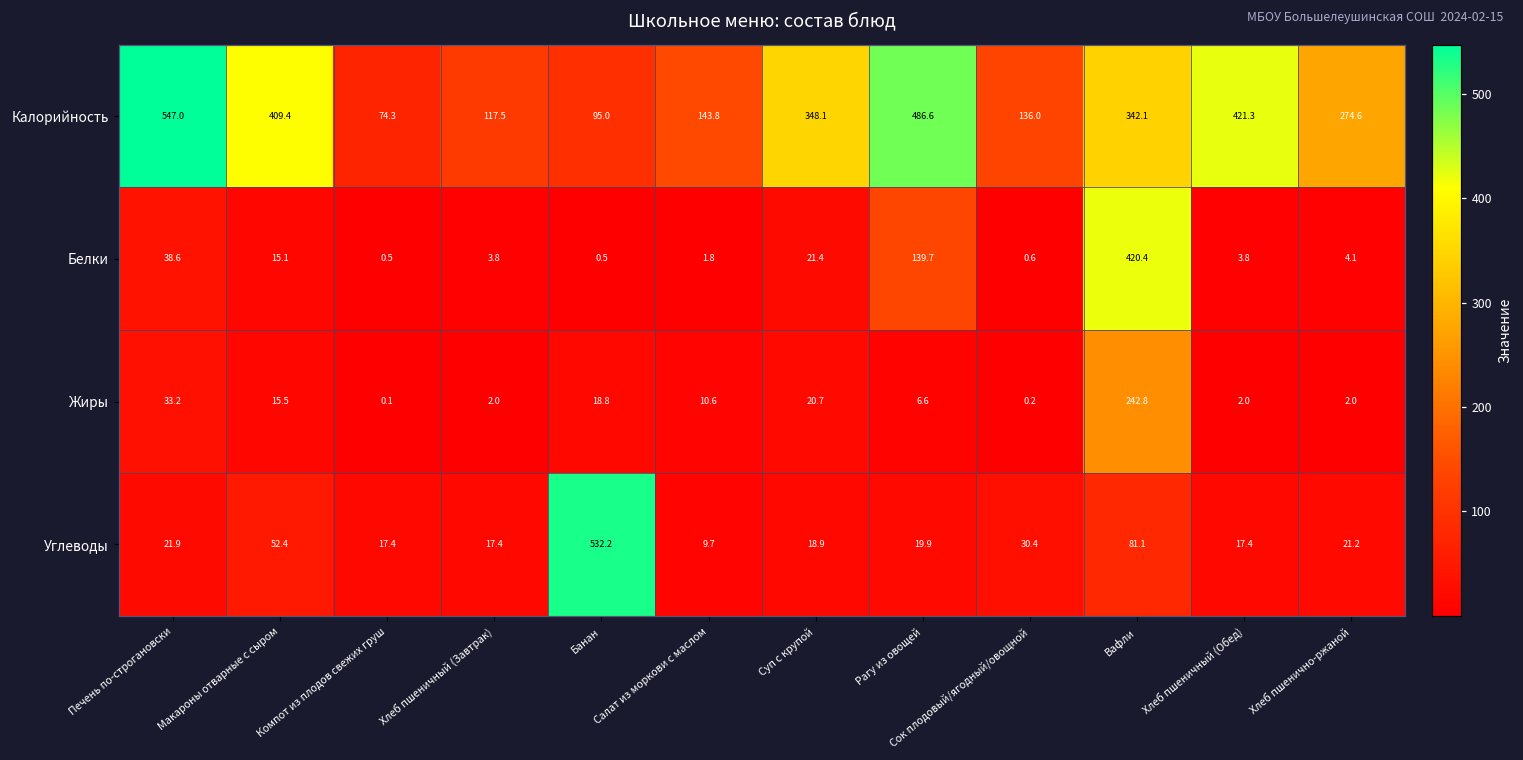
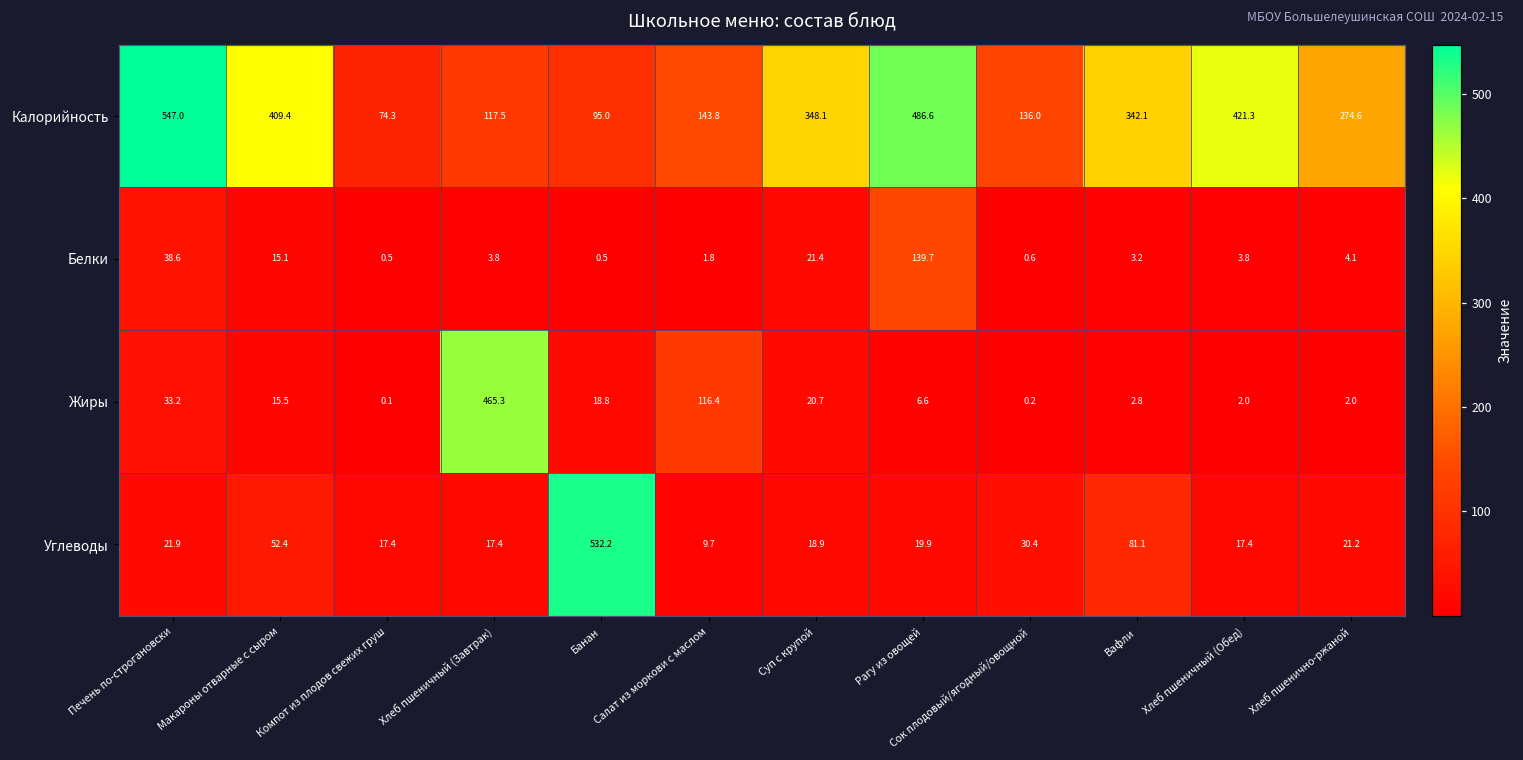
  {
    "Калорийность": {
      "Печень по-строгановски": 547.0,
      "Макароны отварные с сыром": 409.4,
      "Компот из плодов свежих груш": 74.3,
      "Хлеб пшеничный (Завтрак)": 117.5,
      "Банан": 95.0,
      "Салат из моркови с маслом": 143.8,
      "Суп с крупой": 348.1,
      "Рагу из овощей": 486.6,
      "Сок плодовый/ягодный/овощной": 136.0,
      "Вафли": 342.1,
      "Хлеб пшеничный (Обед)": 421.3,
      "Хлеб пшенично-ржаной": 274.6
    },
    "Белки": {
      "Печень по-строгановски": 38.6,
      "Макароны отварные с сыром": 15.1,
      "Компот из плодов свежих груш": 0.5,
      "Хлеб пшеничный (Завтрак)": 3.8,
      "Банан": 0.5,
      "Салат из моркови с маслом": 1.8,
      "Суп с крупой": 21.4,
      "Рагу из овощей": 139.7,
      "Сок плодовый/ягодный/овощной": 0.6,
-     "Вафли": 420.4,
+     "Вафли": 3.2,
      "Хлеб пшеничный (Обед)": 3.8,
      "Хлеб пшенично-ржаной": 4.1
    },
    "Жиры": {
      "Печень по-строгановски": 33.2,
      "Макароны отварные с сыром": 15.5,
      "Компот из плодов свежих груш": 0.1,
-     "Хлеб пшеничный (Завтрак)": 2.0,
+     "Хлеб пшеничный (Завтрак)": 465.3,
      "Банан": 18.8,
-     "Салат из моркови с маслом": 10.6,
+     "Салат из моркови с маслом": 116.4,
      "Суп с крупой": 20.7,
      "Рагу из овощей": 6.6,
      "Сок плодовый/ягодный/овощной": 0.2,
-     "Вафли": 242.8,
+     "Вафли": 2.8,
      "Хлеб пшеничный (Обед)": 2.0,
      "Хлеб пшенично-ржаной": 2.0
    },
    "Углеводы": {
      "Печень по-строгановски": 21.9,
      "Макароны отварные с сыром": 52.4,
      "Компот из плодов свежих груш": 17.4,
      "Хлеб пшеничный (Завтрак)": 17.4,
      "Банан": 532.2,
      "Салат из моркови с маслом": 9.7,
      "Суп с крупой": 18.9,
      "Рагу из овощей": 19.9,
      "Сок плодовый/ягодный/овощной": 30.4,
      "Вафли": 81.1,
      "Хлеб пшеничный (Обед)": 17.4,
      "Хлеб пшенично-ржаной": 21.2
    }
  }
